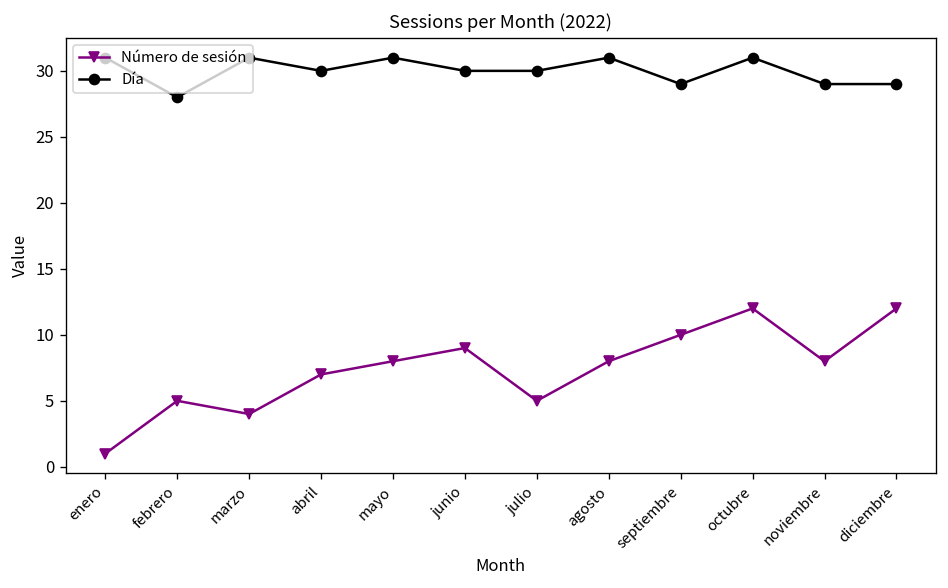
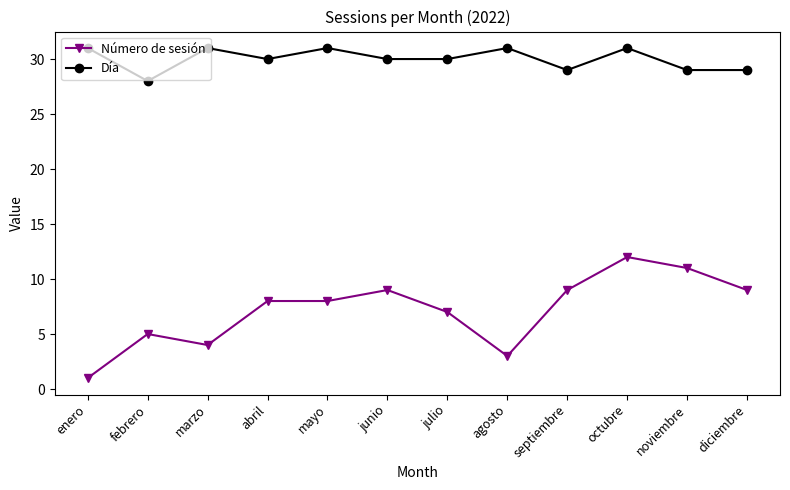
  {
    "Número de sesión": {
      "enero": 1,
      "febrero": 5,
      "marzo": 4,
-     "abril": 7,
+     "abril": 8,
      "mayo": 8,
      "junio": 9,
-     "julio": 5,
-     "agosto": 8,
-     "septiembre": 10,
+     "julio": 7,
+     "agosto": 3,
+     "septiembre": 9,
      "octubre": 12,
-     "noviembre": 8,
-     "diciembre": 12
+     "noviembre": 11,
+     "diciembre": 9
    },
    "Día": {
      "febrero": 28,
      "abril": 30,
      "mayo": 31,
      "junio": 30,
      "julio": 30,
      "agosto": 31,
      "septiembre": 29,
      "octubre": 31,
      "noviembre": 29,
      "diciembre": 29
    }
  }
